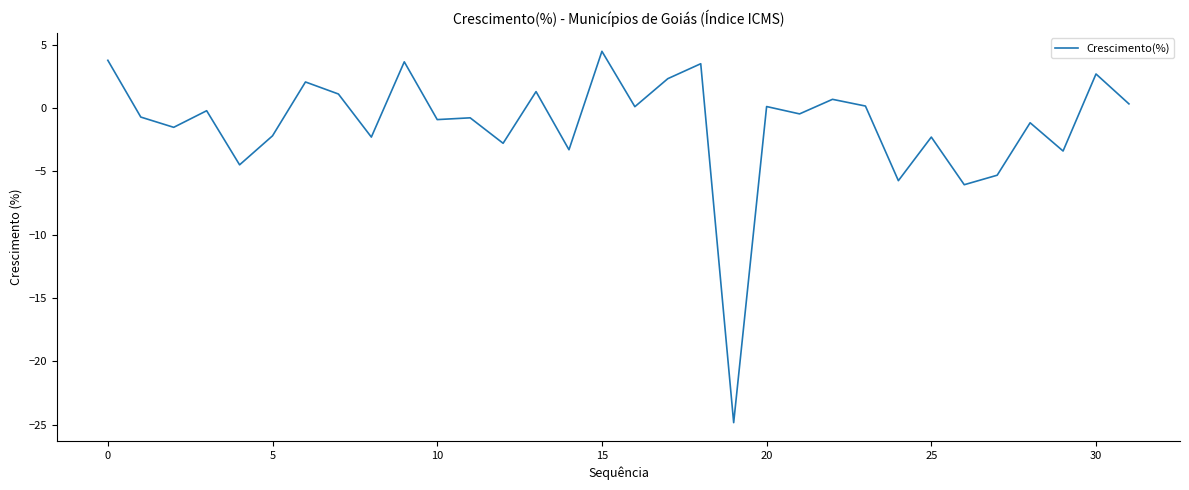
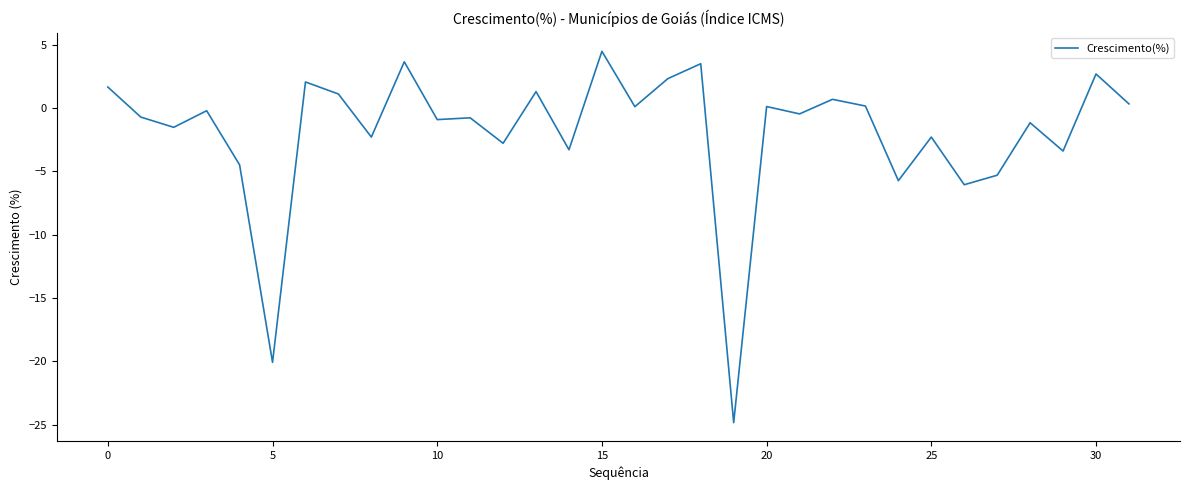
  {
-   "0": 3.8,
-   "5": -2.2,
+   "0": 1.7,
+   "5": -20.1,
    "10": -0.9,
    "15": 4.5,
    "20": 0.1,
    "25": -2.3,
    "30": 2.7
  }
